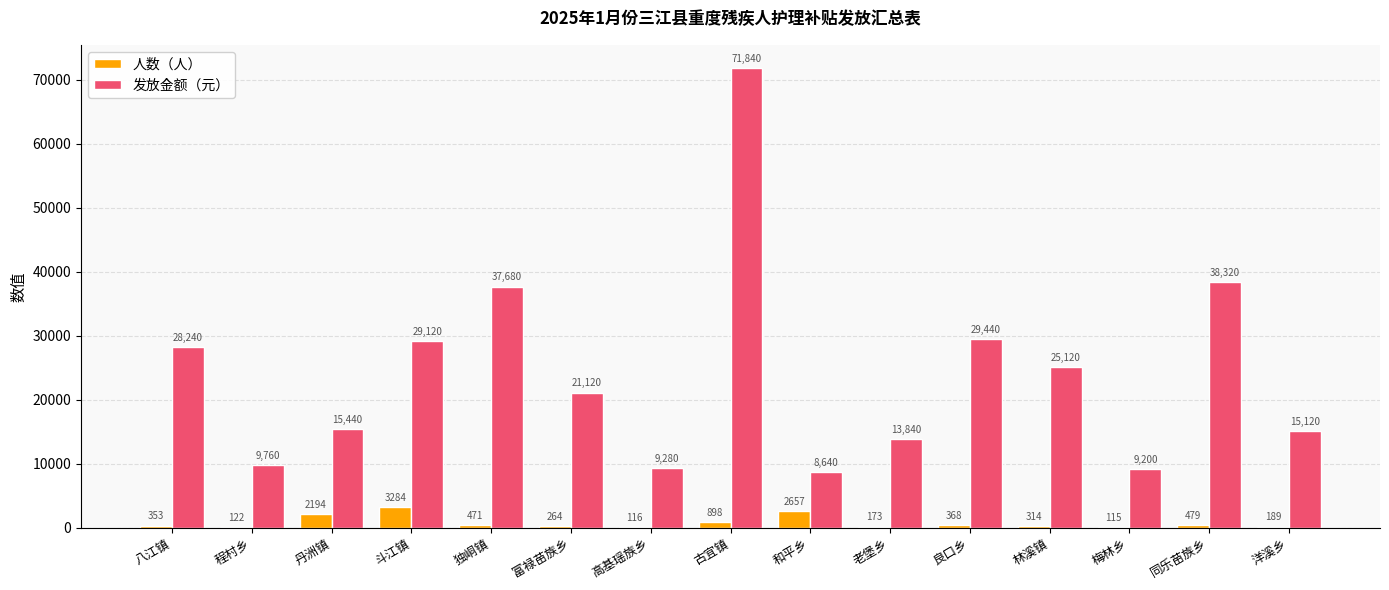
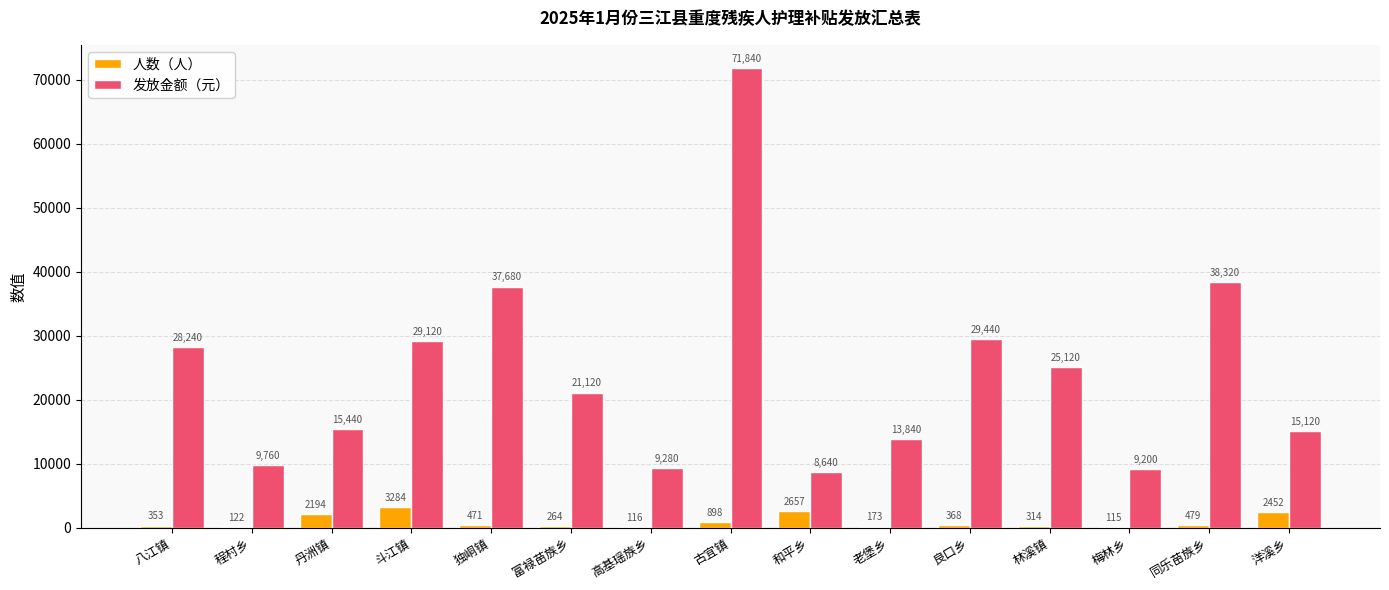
  {
    "人数（人）": {
      "八江镇": "353",
      "程村乡": "122",
      "丹洲镇": "2194",
      "斗江镇": "3284",
      "独峒镇": "471",
      "富禄苗族乡": "264",
      "高基瑶族乡": "116",
      "古宜镇": "898",
      "和平乡": "2657",
      "老堡乡": "173",
      "良口乡": "368",
      "林溪镇": "314",
      "梅林乡": "115",
      "同乐苗族乡": "479",
-     "洋溪乡": "189"
+     "洋溪乡": "2452"
    },
    "发放金额（元）": {
      "八江镇": "28,240",
      "程村乡": "9,760",
      "丹洲镇": "15,440",
      "斗江镇": "29,120",
      "独峒镇": "37,680",
      "富禄苗族乡": "21,120",
      "高基瑶族乡": "9,280",
      "古宜镇": "71,840",
      "和平乡": "8,640",
      "老堡乡": "13,840",
      "良口乡": "29,440",
      "林溪镇": "25,120",
      "梅林乡": "9,200",
      "同乐苗族乡": "38,320",
      "洋溪乡": "15,120"
    }
  }
